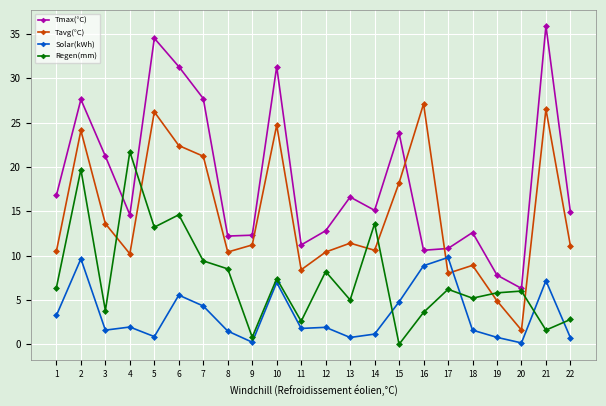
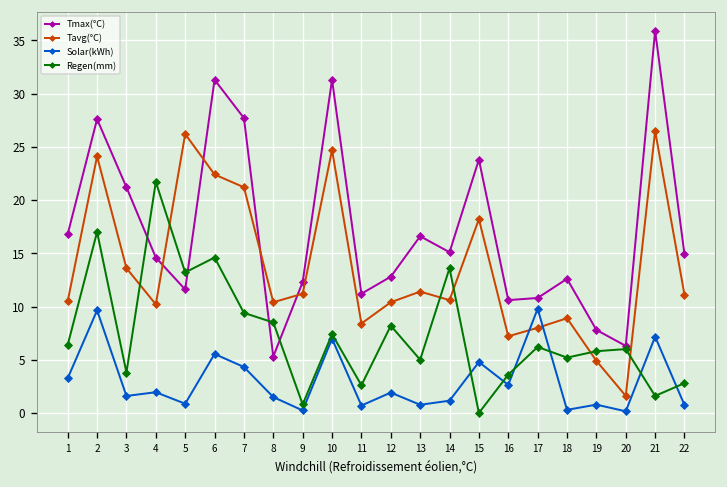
  {
    "Tmax(°C)": {
      "1": 17,
      "2": 28,
      "3": 21,
      "4": 15,
-     "5": 35,
+     "5": 12,
      "6": 31,
      "7": 28,
-     "8": 12,
+     "8": 5,
      "9": 12,
      "10": 31,
      "11": 11,
      "12": 13,
      "13": 17,
      "14": 15,
      "15": 24,
      "16": 11,
      "17": 11,
      "18": 13,
      "19": 8,
      "20": 6,
      "21": 36,
      "22": 15
    },
    "Tavg(°C)": {
      "1": 11,
      "2": 24,
      "3": 14,
      "4": 10,
      "5": 26,
      "6": 22,
      "7": 21,
      "8": 10,
      "9": 11,
      "10": 25,
      "11": 8,
      "12": 10,
      "13": 11,
      "14": 11,
      "15": 18,
-     "16": 27,
+     "16": 7,
      "17": 8,
      "18": 9,
      "19": 5,
      "20": 2,
      "21": 27,
      "22": 11
    },
    "Solar(kWh)": {
      "1": 3,
      "2": 10,
      "3": 2,
      "4": 2,
      "5": 1,
      "6": 6,
      "7": 4,
      "8": 1,
      "9": 0,
      "10": 7,
-     "11": 2,
+     "11": 1,
      "12": 2,
      "13": 1,
      "14": 1,
      "15": 5,
-     "16": 9,
+     "16": 3,
      "17": 10,
-     "18": 2,
+     "18": 0,
      "19": 1,
      "20": 0,
      "21": 7,
      "22": 1
    },
    "Regen(mm)": {
      "1": 6,
-     "2": 20,
+     "2": 17,
      "3": 4,
      "4": 22,
      "5": 13,
      "6": 15,
      "7": 9,
      "8": 9,
      "9": 1,
      "10": 7,
      "11": 3,
      "12": 8,
      "13": 5,
      "14": 14,
      "15": 0,
      "16": 4,
      "17": 6,
      "18": 5,
      "19": 6,
      "20": 6,
      "21": 2,
      "22": 3
    }
  }
